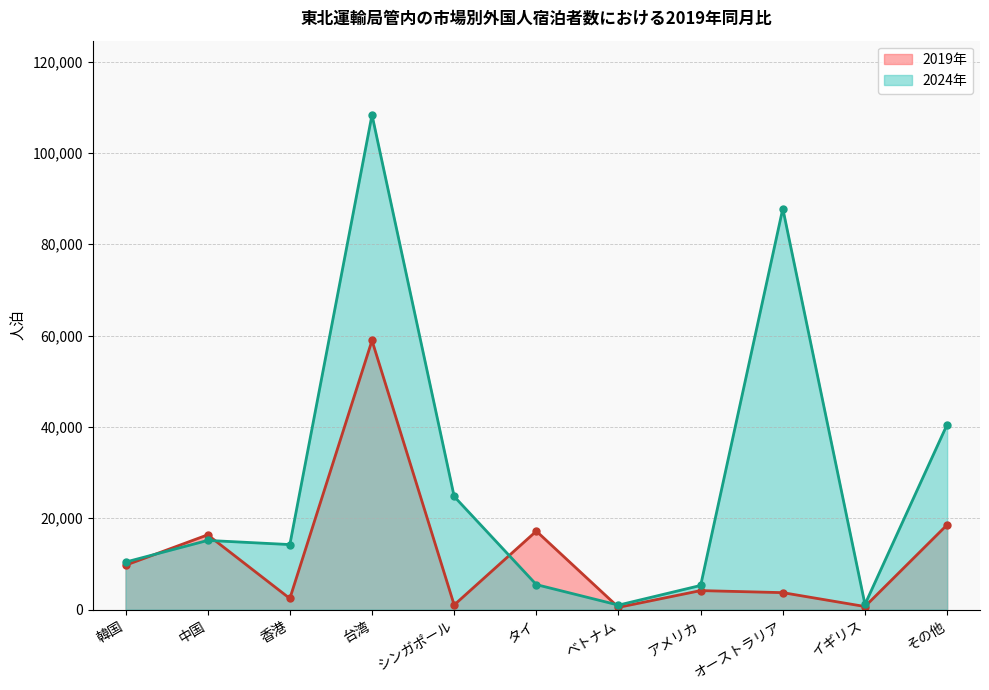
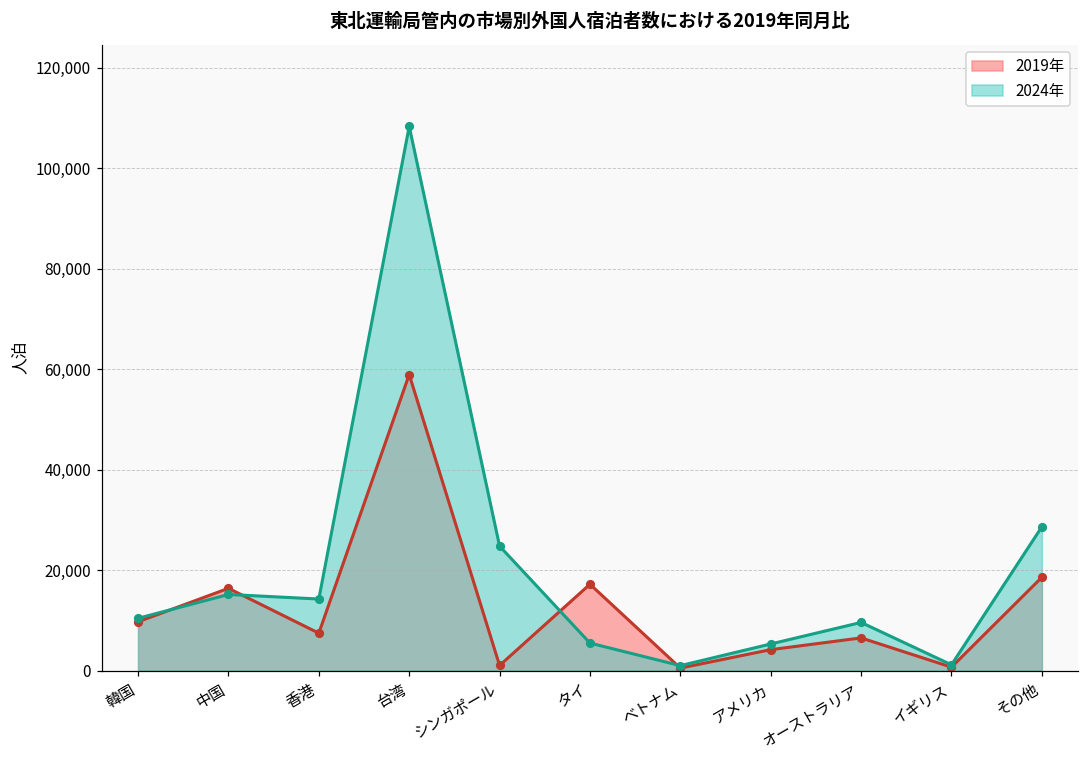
  {
    "2019年": {
      "韓国": "10,000",
      "中国": "16,000",
-     "香港": "2,000",
+     "香港": "7,000",
      "台湾": "59,000",
      "シンガポール": "1,000",
      "タイ": "17,000",
      "アメリカ": "4,000",
-     "オーストラリア": "4,000",
+     "オーストラリア": "7,000",
      "その他": "19,000"
    },
    "2024年": {
      "韓国": "10,000",
      "中国": "15,000",
      "香港": "14,000",
      "台湾": "108,000",
      "シンガポール": "25,000",
      "タイ": "5,000",
      "アメリカ": "5,000",
-     "オーストラリア": "88,000",
-     "その他": "41,000"
+     "オーストラリア": "10,000",
+     "その他": "29,000"
    }
  }
